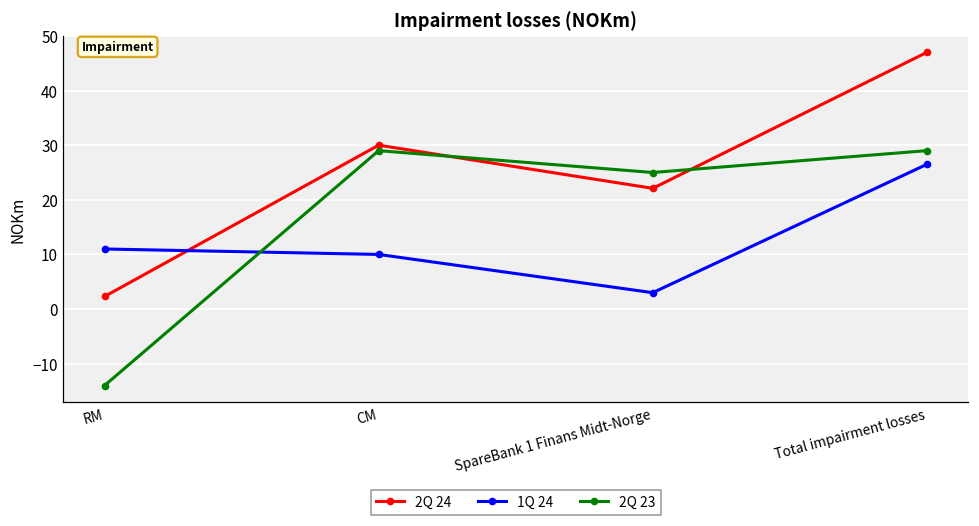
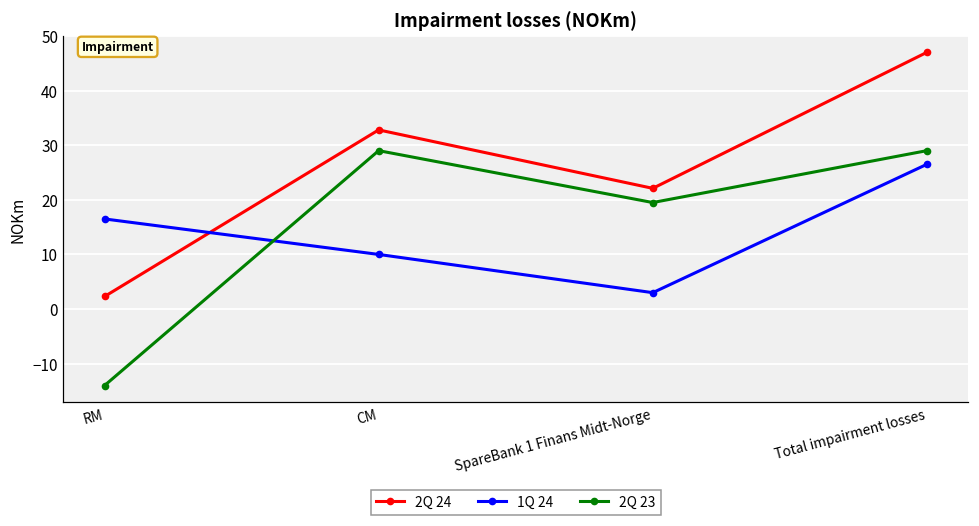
  {
    "2Q 24": {
      "RM": 2,
-     "CM": 30,
+     "CM": 33,
      "SpareBank 1 Finans Midt-Norge": 22,
      "Total impairment losses": 47
    },
    "1Q 24": {
-     "RM": 11,
+     "RM": 17,
      "CM": 10,
      "SpareBank 1 Finans Midt-Norge": 3,
      "Total impairment losses": 27
    },
    "2Q 23": {
      "RM": -14,
      "CM": 29,
-     "SpareBank 1 Finans Midt-Norge": 25,
+     "SpareBank 1 Finans Midt-Norge": 20,
      "Total impairment losses": 29
    }
  }
